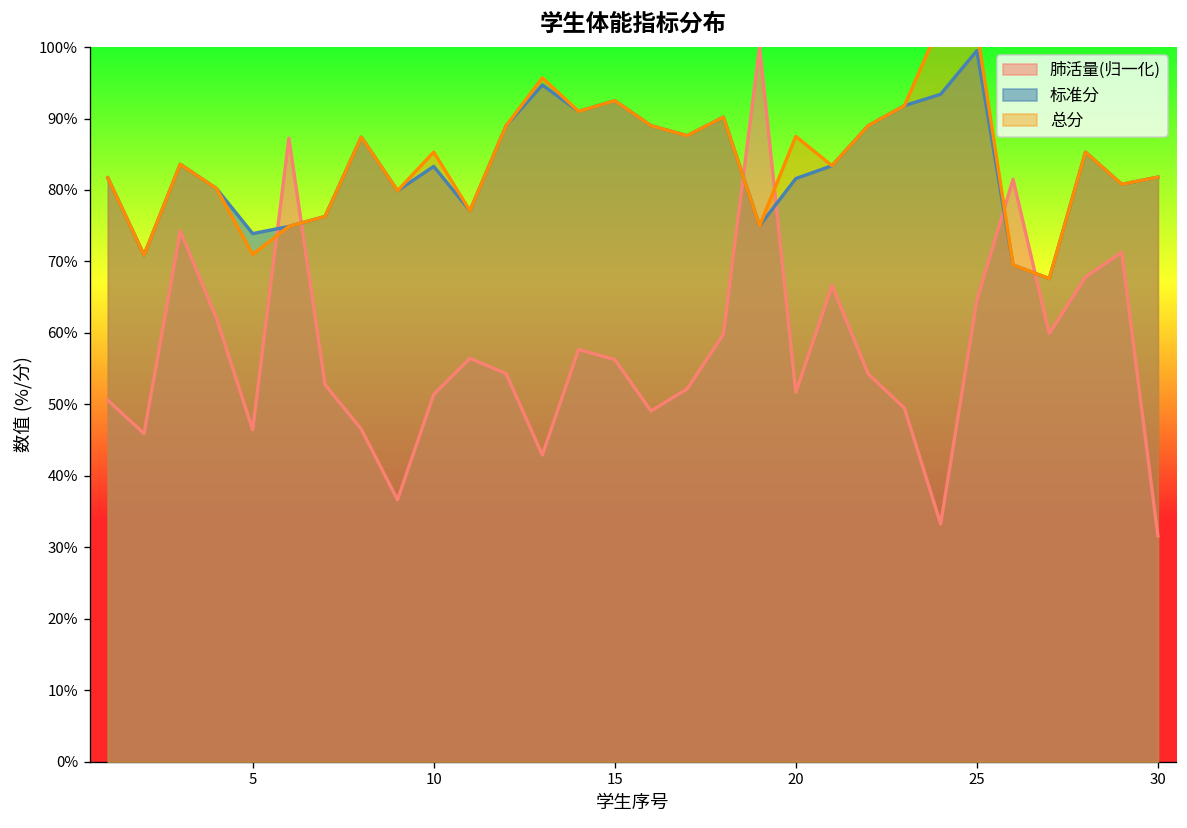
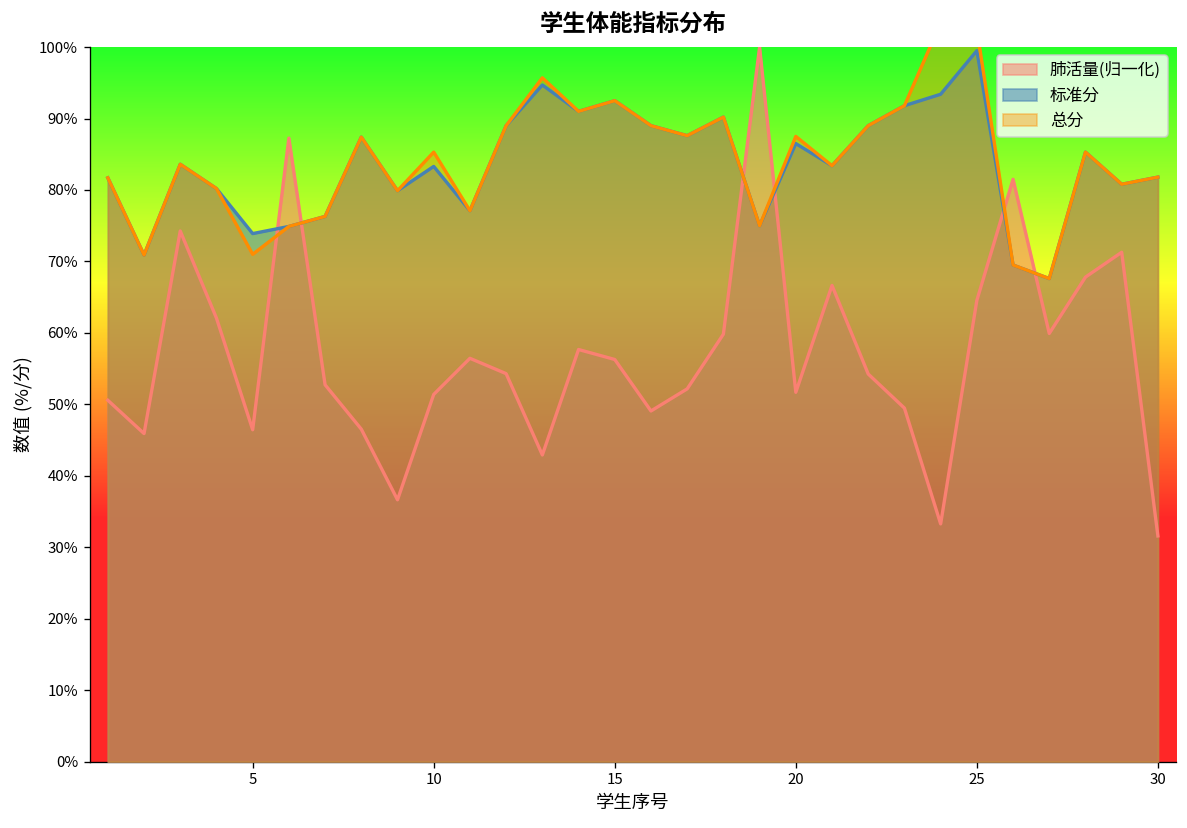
  {
    "标准分": {
      "5": "74%",
      "10": "83%",
-     "20": "82%",
+     "20": "87%",
      "25": "100%"
    }
  }
